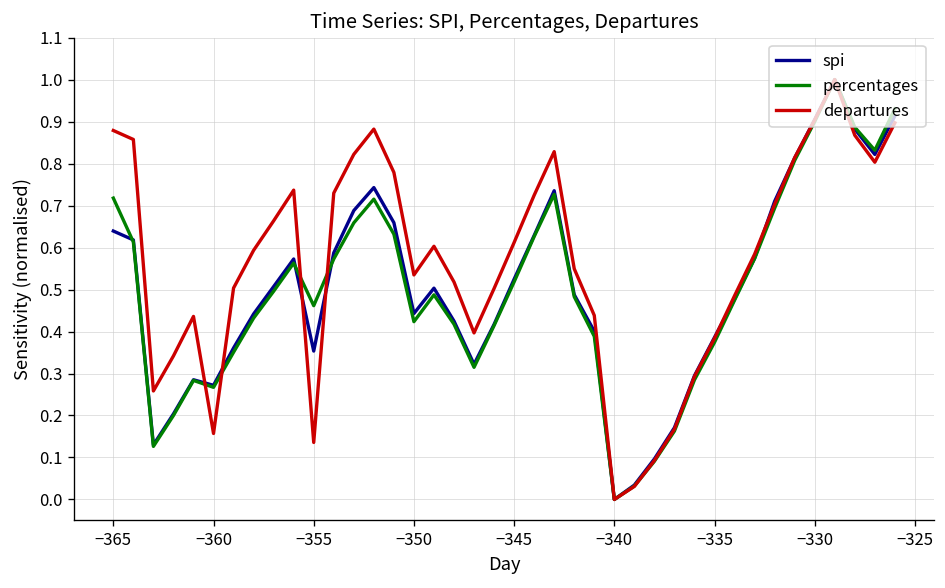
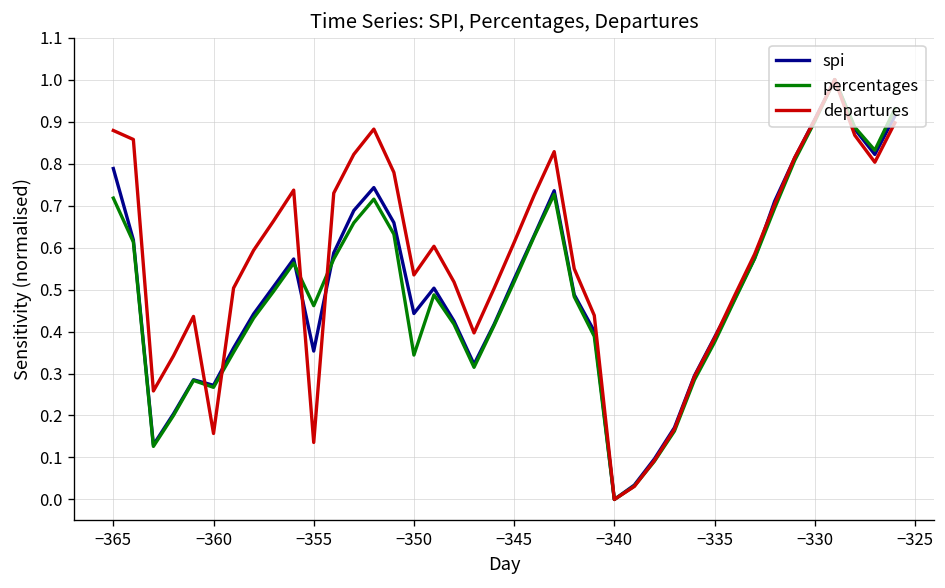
  {
    "spi": {
-     "−365": 0.64,
+     "−365": 0.79,
      "−355": 0.35,
      "−350": 0.44
    },
    "percentages": {
      "−365": 0.72,
      "−355": 0.46,
-     "−350": 0.42,
+     "−350": 0.34,
      "−335": 0.37
    },
    "departures": {
      "−365": 0.88,
      "−360": 0.16,
      "−355": 0.14,
      "−350": 0.53,
      "−345": 0.61
    }
  }
